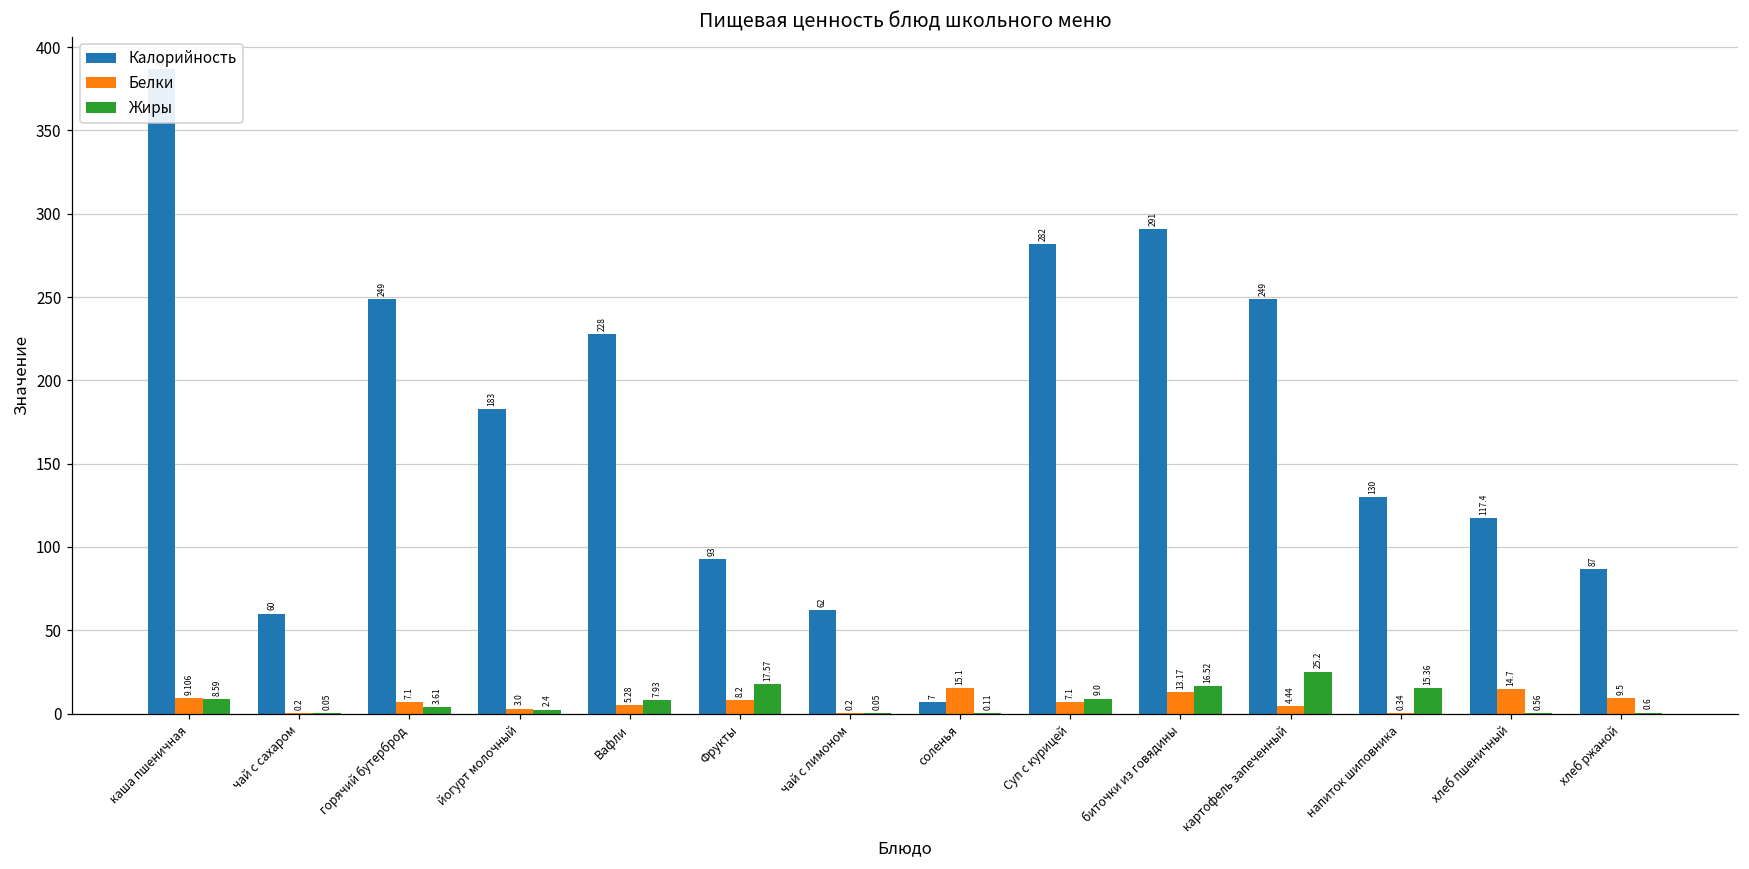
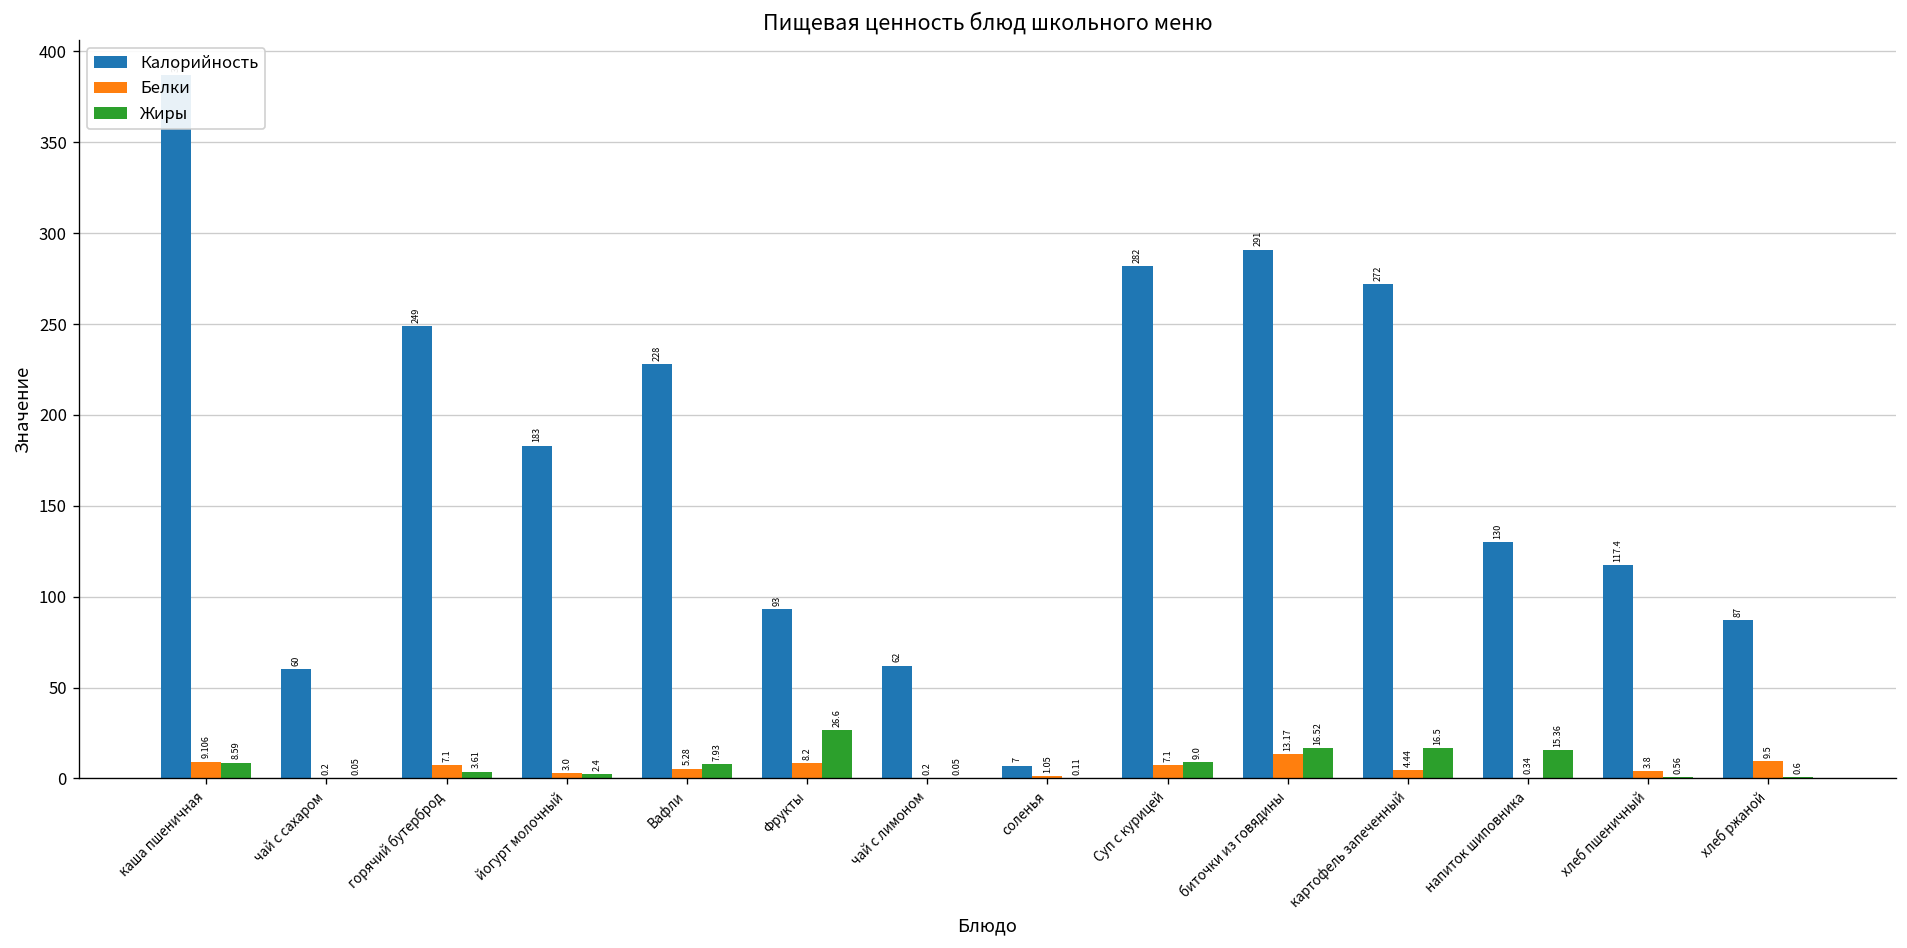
  {
    "Калорийность": {
      "чай с сахаром": 60,
      "горячий бутерброд": 249,
      "йогурт молочный": 183,
      "Вафли": 228,
      "Фрукты": 93,
      "чай с лимоном": 62,
      "соленья": 7,
      "Суп с курицей": 282,
      "биточки из говядины": 291,
-     "картофель запеченный": 249,
+     "картофель запеченный": 272,
      "напиток шиповника": 130,
      "хлеб пшеничный": 117.4,
      "хлеб ржаной": 87
    },
    "Белки": {
      "каша пшеничная": 9.106,
      "чай с сахаром": 0.2,
      "горячий бутерброд": 7.1,
      "йогурт молочный": 3.0,
      "Вафли": 5.28,
      "Фрукты": 8.2,
      "чай с лимоном": 0.2,
-     "соленья": 15.1,
+     "соленья": 1.05,
      "Суп с курицей": 7.1,
      "биточки из говядины": 13.17,
      "картофель запеченный": 4.44,
      "напиток шиповника": 0.34,
-     "хлеб пшеничный": 14.7,
+     "хлеб пшеничный": 3.8,
      "хлеб ржаной": 9.5
    },
    "Жиры": {
      "каша пшеничная": 8.59,
      "чай с сахаром": 0.05,
      "горячий бутерброд": 3.61,
      "йогурт молочный": 2.4,
      "Вафли": 7.93,
-     "Фрукты": 17.57,
+     "Фрукты": 26.6,
      "чай с лимоном": 0.05,
      "соленья": 0.11,
      "Суп с курицей": 9.0,
      "биточки из говядины": 16.52,
-     "картофель запеченный": 25.2,
+     "картофель запеченный": 16.5,
      "напиток шиповника": 15.36,
      "хлеб пшеничный": 0.56,
      "хлеб ржаной": 0.6
    }
  }
